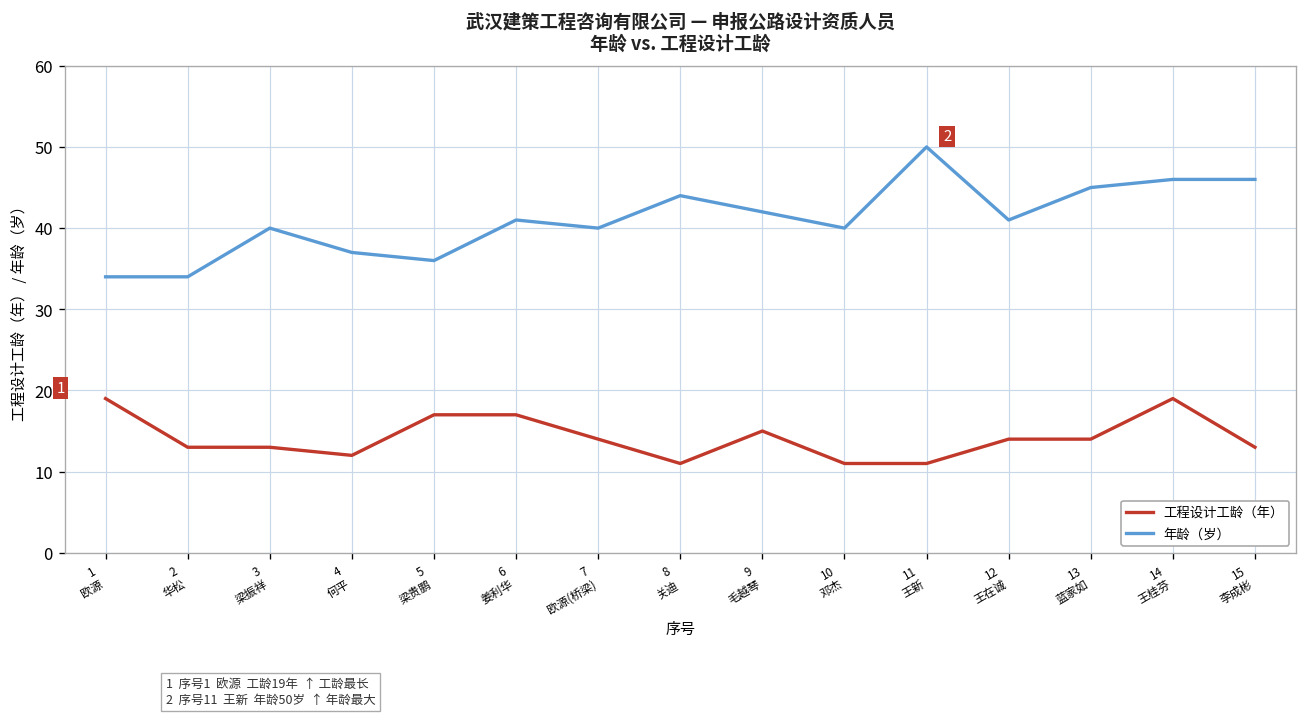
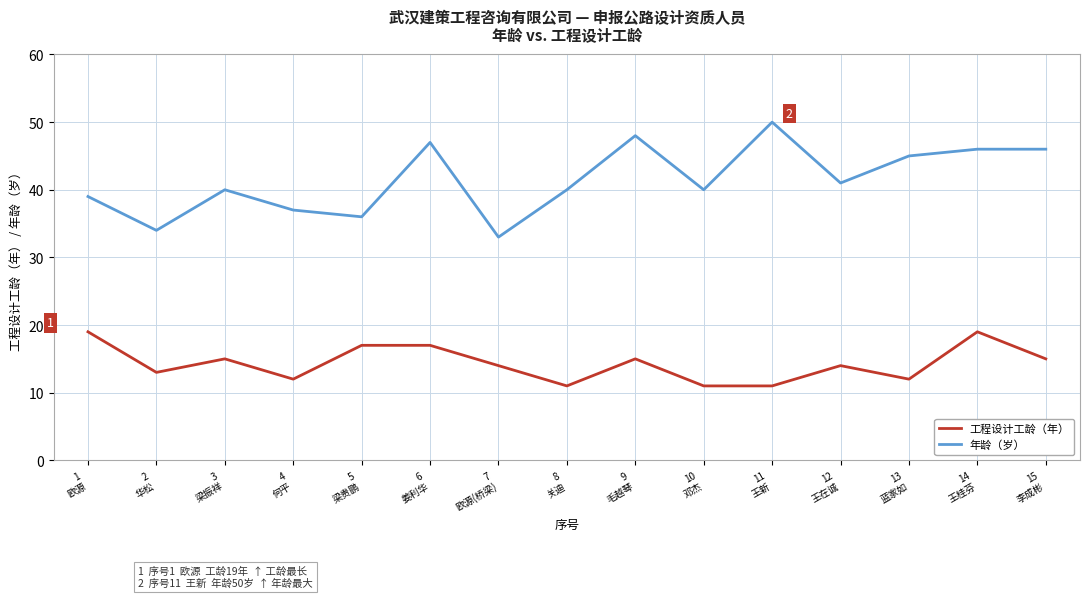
  {
    "工程设计工龄（年）": {
      "1 欧源": 19,
      "2 华松": 13,
-     "3 梁振祥": 13,
+     "3 梁振祥": 15,
      "4 何平": 12,
      "5 梁贵鹏": 17,
      "6 姜利华": 17,
      "7 欧源(桥梁)": 14,
      "8 关迪": 11,
      "9 毛越琴": 15,
      "10 邓杰": 11,
      "11 王新": 11,
      "12 王在诚": 14,
-     "13 蓝家如": 14,
+     "13 蓝家如": 12,
      "14 王桂芬": 19,
-     "15 李成彬": 13
+     "15 李成彬": 15
    },
    "年龄（岁）": {
-     "1 欧源": 34,
+     "1 欧源": 39,
      "2 华松": 34,
      "3 梁振祥": 40,
      "4 何平": 37,
      "5 梁贵鹏": 36,
-     "6 姜利华": 41,
-     "7 欧源(桥梁)": 40,
-     "8 关迪": 44,
-     "9 毛越琴": 42,
+     "6 姜利华": 47,
+     "7 欧源(桥梁)": 33,
+     "8 关迪": 40,
+     "9 毛越琴": 48,
      "10 邓杰": 40,
      "12 王在诚": 41,
      "13 蓝家如": 45,
      "14 王桂芬": 46,
      "15 李成彬": 46
    }
  }
